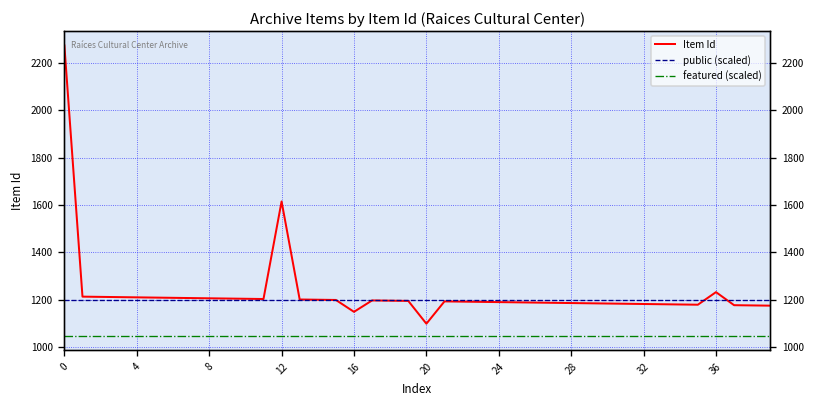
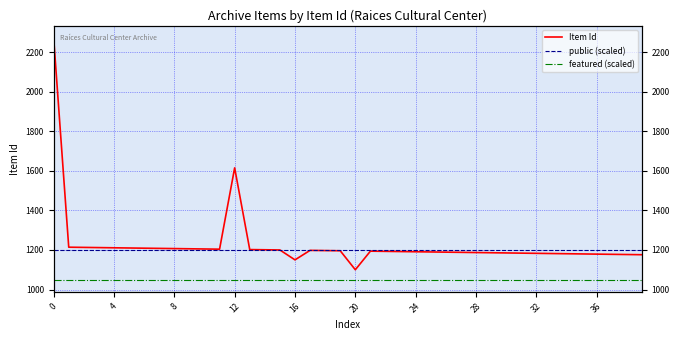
  {
    "Item Id": {
      "0": 2270,
      "12": 1620,
      "16": 1150,
      "20": 1100,
      "32": 1180,
-     "36": 1230
+     "36": 1180
    },
    "public (scaled)": {
      "0": 1200,
      "12": 1200,
      "16": 1200,
      "20": 1200,
      "32": 1200,
      "36": 1200
    },
    "featured (scaled)": {
      "0": 1050,
      "4": 1050,
      "8": 1050,
      "12": 1050,
      "16": 1050,
      "20": 1050,
      "24": 1050,
      "28": 1050,
      "32": 1050,
      "36": 1050
    }
  }
